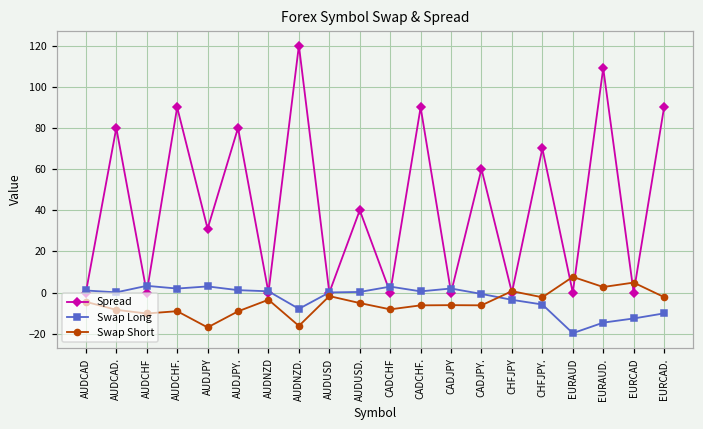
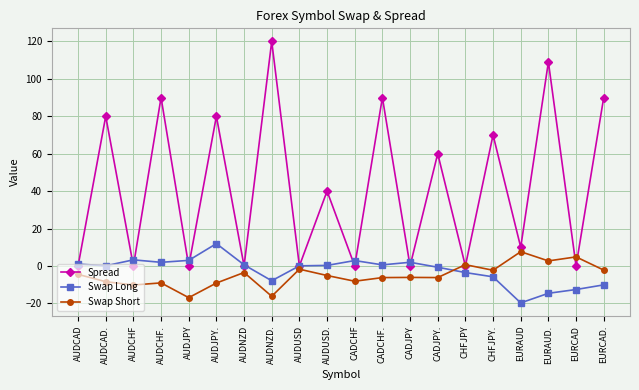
  {
    "Spread": {
      "AUDCAD.": 80,
      "AUDCHF.": 90,
-     "AUDJPY": 31,
+     "AUDJPY": 0,
      "AUDJPY.": 80,
      "AUDNZD.": 120,
      "AUDUSD.": 40,
      "CADCHF": 0,
      "CADCHF.": 90,
      "CADJPY": 0,
      "CADJPY.": 60,
      "CHFJPY.": 70,
-     "EURAUD": 0,
+     "EURAUD": 10,
      "EURAUD.": 109,
      "EURCAD": 0,
      "EURCAD.": 90
    },
    "Swap Long": {
      "AUDCHF": 3,
      "AUDCHF.": 2,
      "AUDJPY": 3,
-     "AUDJPY.": 1,
+     "AUDJPY.": 12,
      "AUDNZD.": -8,
      "AUDUSD.": 0,
      "CADCHF": 3,
      "CADCHF.": 1,
      "CADJPY": 2,
      "CADJPY.": -1,
      "CHFJPY": -4,
      "CHFJPY.": -6,
      "EURAUD": -20,
      "EURAUD.": -15,
      "EURCAD": -13,
      "EURCAD.": -10
    },
    "Swap Short": {
      "AUDCHF.": -9,
      "AUDJPY": -17,
      "AUDJPY.": -9,
      "AUDNZD": -3,
      "AUDNZD.": -16,
      "AUDUSD": -2,
      "AUDUSD.": -5,
      "CADCHF": -8,
      "CADCHF.": -6,
      "CADJPY": -6,
      "CADJPY.": -6,
      "CHFJPY.": -2,
      "EURAUD": 8,
      "EURAUD.": 3,
      "EURCAD": 5,
      "EURCAD.": -2
    }
  }
